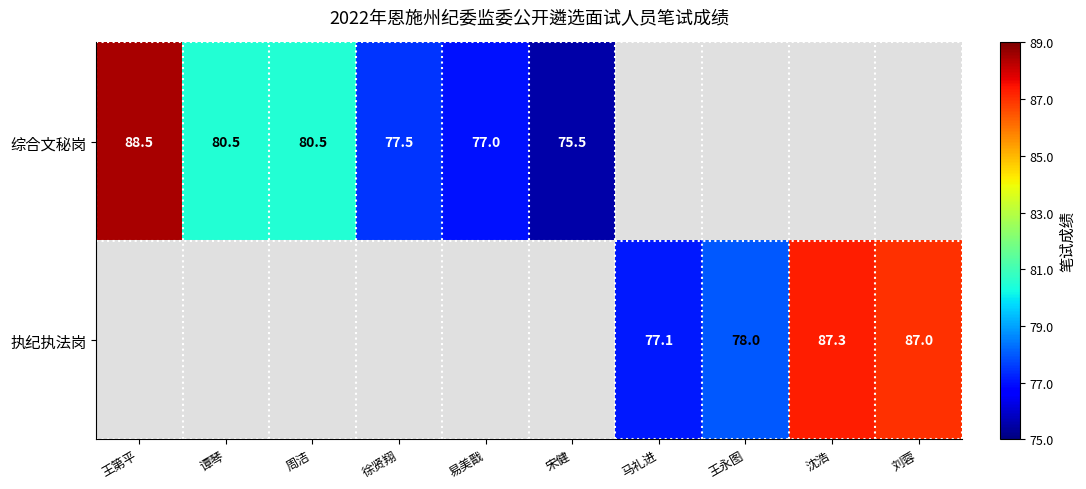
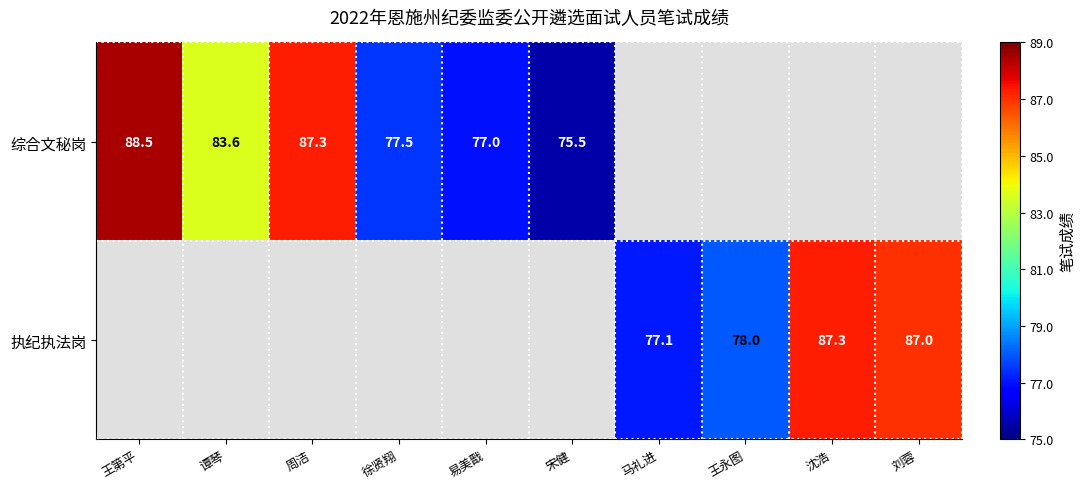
  {
    "综合文秘岗": {
      "王第平": 88.5,
-     "谭琴": 80.5,
-     "周洁": 80.5,
+     "谭琴": 83.6,
+     "周洁": 87.3,
      "徐贤翔": 77.5,
      "易美戬": 77.0,
      "宋健": 75.5
    },
    "执纪执法岗": {
      "马礼进": 77.1,
      "王永图": 78.0,
      "沈浩": 87.3,
      "刘蓉": 87.0
    }
  }
